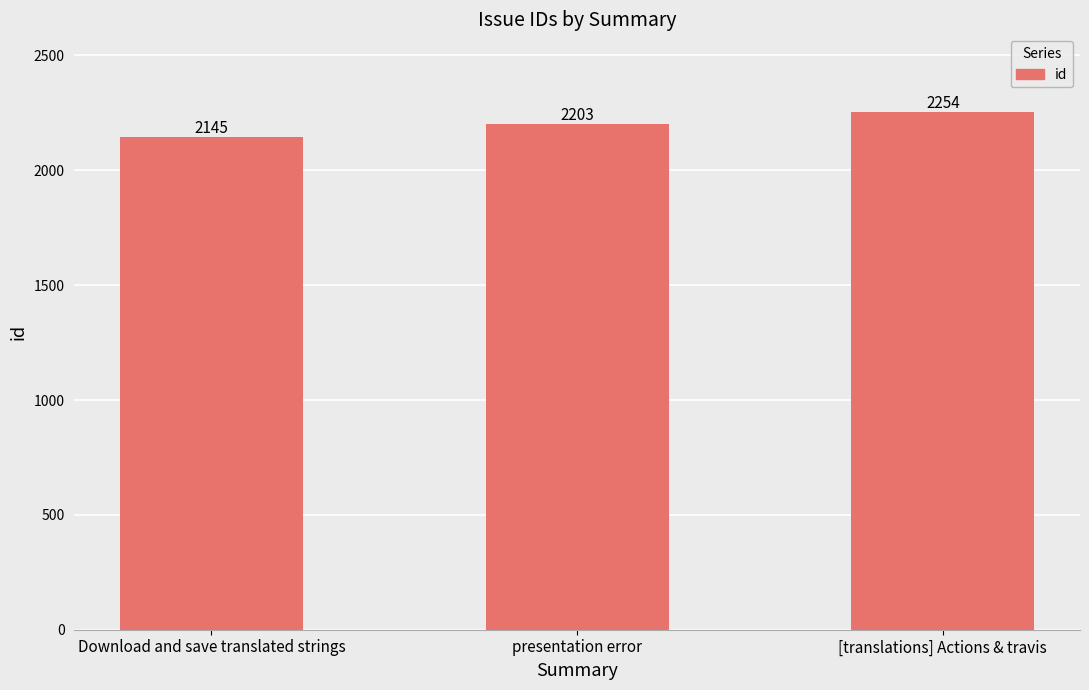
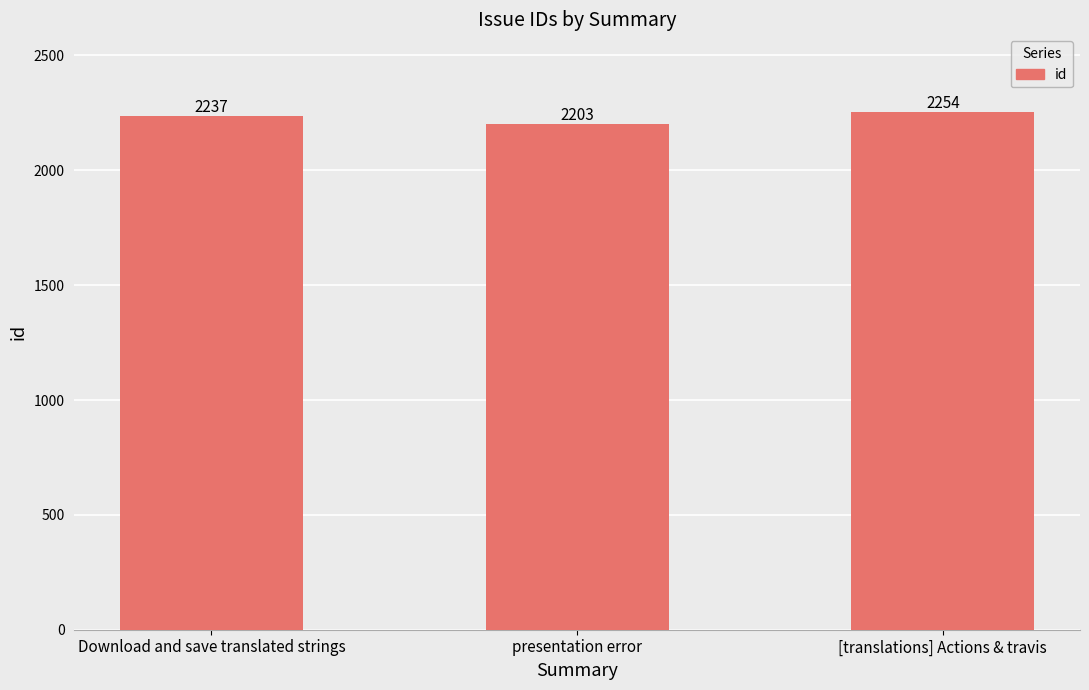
  {
-   "Download and save translated strings": 2145,
+   "Download and save translated strings": 2237,
    "presentation error": 2203,
    "[translations] Actions & travis": 2254
  }
